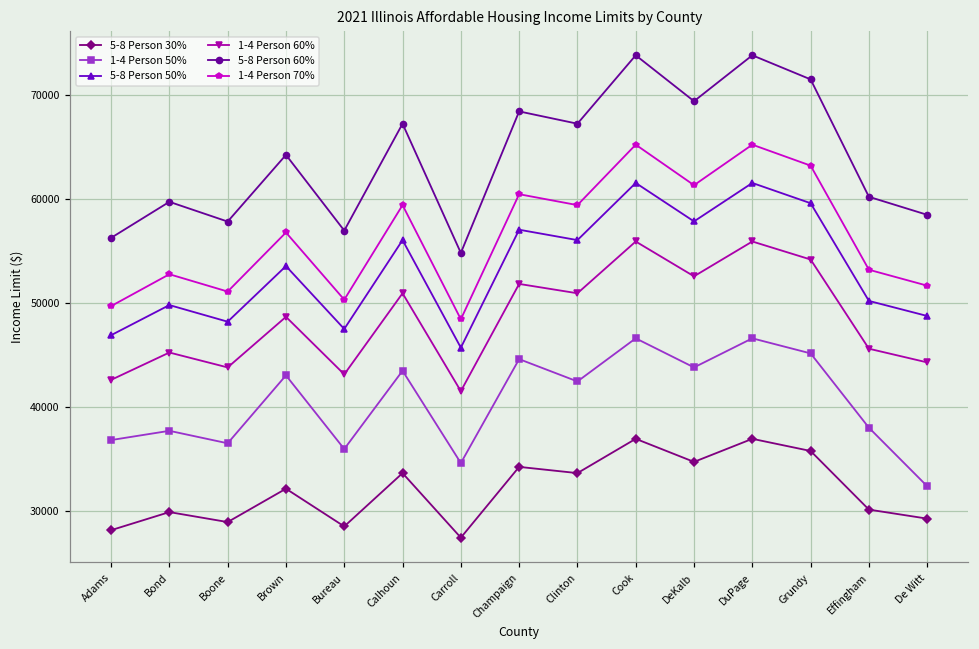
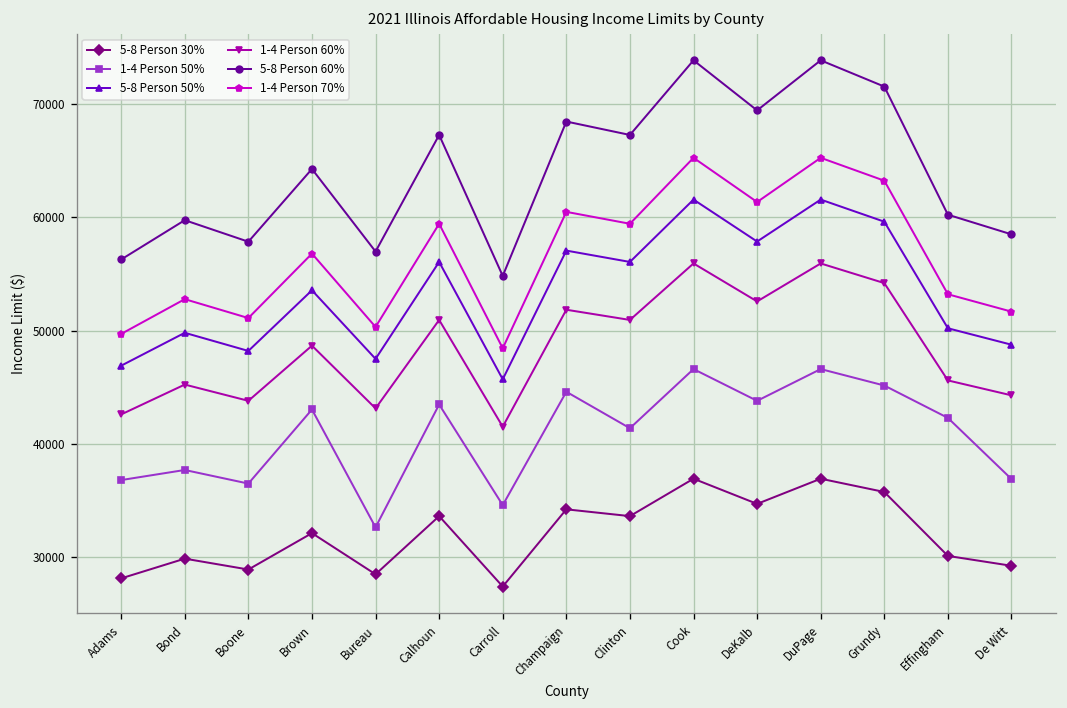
  {
    "1-4 Person 50%": {
      "Adams": 37000,
      "Bond": 38000,
      "Boone": 37000,
      "Brown": 43000,
-     "Bureau": 36000,
+     "Bureau": 33000,
      "Calhoun": 43000,
      "Carroll": 35000,
      "Champaign": 45000,
-     "Clinton": 42000,
+     "Clinton": 41000,
      "Cook": 47000,
      "DeKalb": 44000,
      "DuPage": 47000,
      "Grundy": 45000,
-     "Effingham": 38000,
-     "De Witt": 32000
+     "Effingham": 42000,
+     "De Witt": 37000
    }
  }
